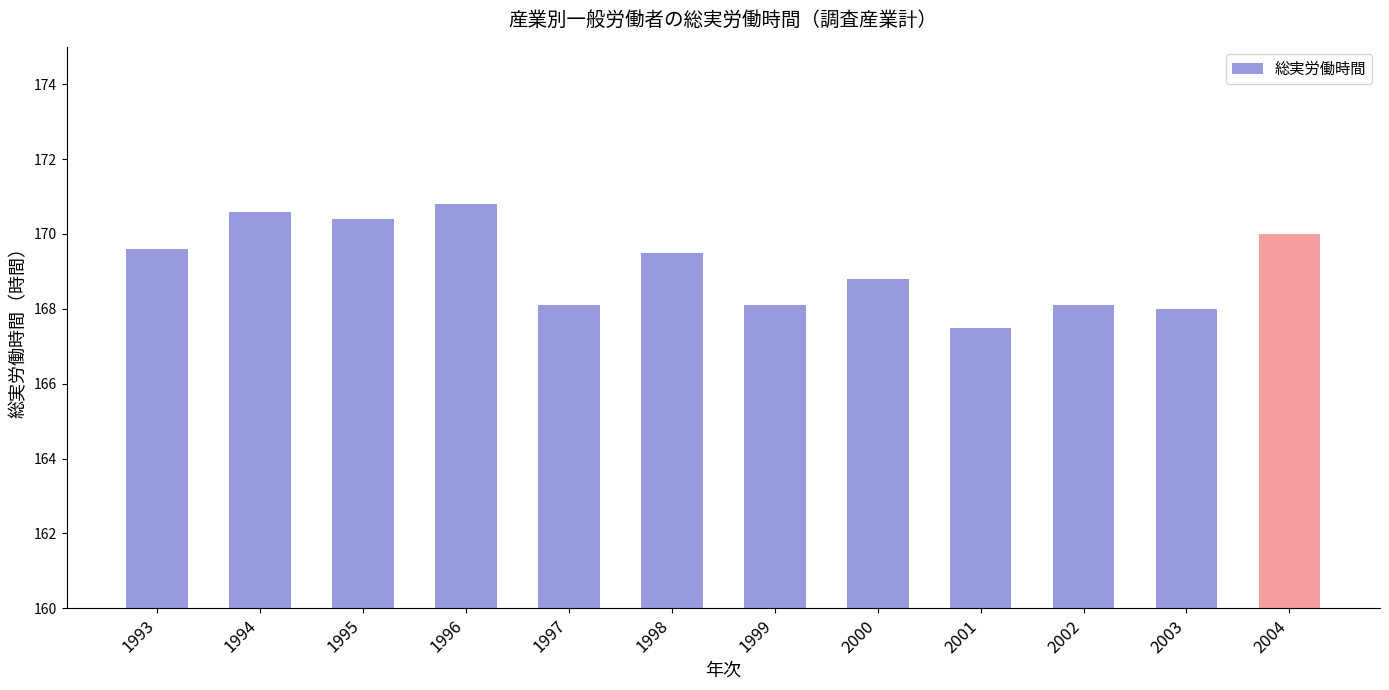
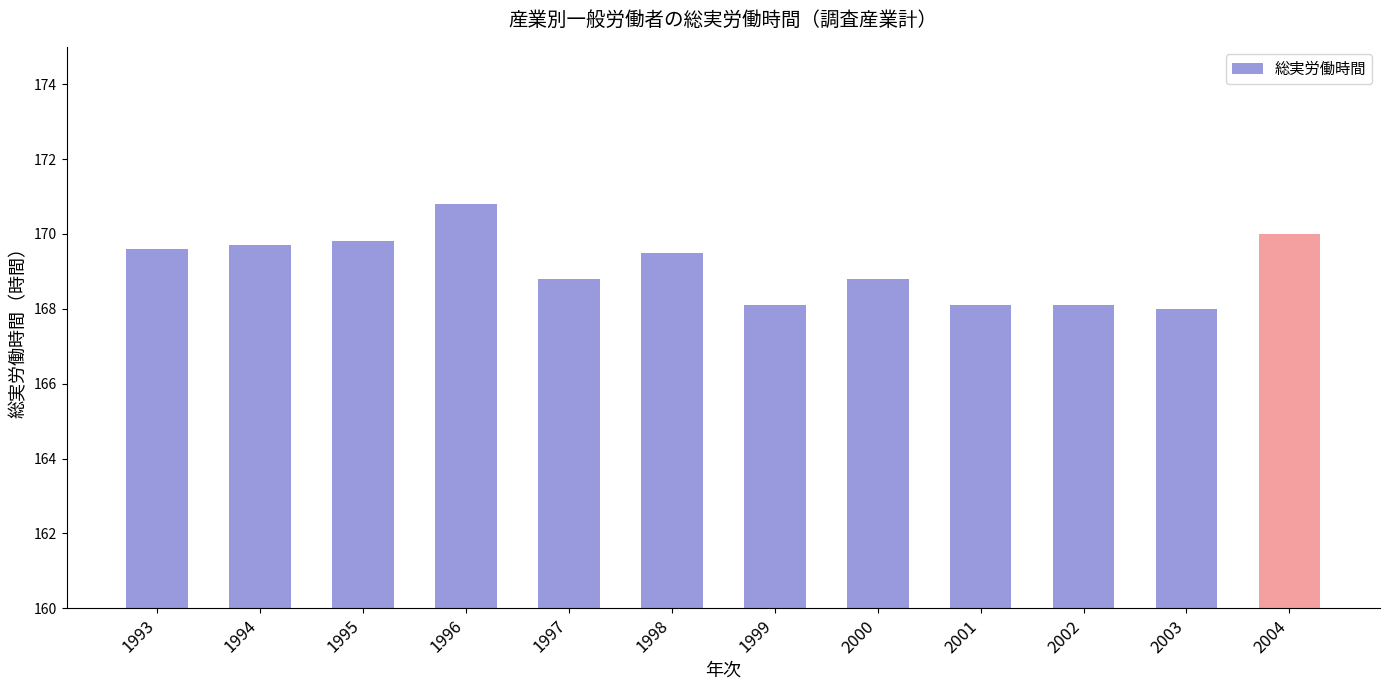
  {
    "1993": 169.6,
-   "1994": 170.6,
-   "1995": 170.4,
+   "1994": 169.7,
+   "1995": 169.8,
    "1996": 170.8,
-   "1997": 168.1,
+   "1997": 168.8,
    "1998": 169.5,
    "1999": 168.1,
    "2000": 168.8,
-   "2001": 167.5,
+   "2001": 168.1,
    "2002": 168.1,
    "2003": 168.0,
    "2004": 170.0
  }
